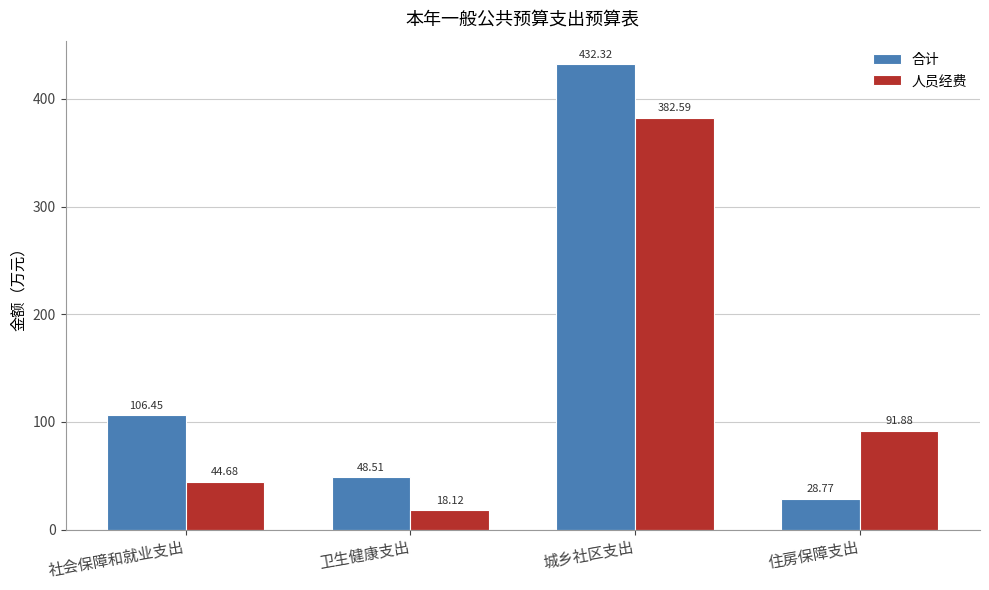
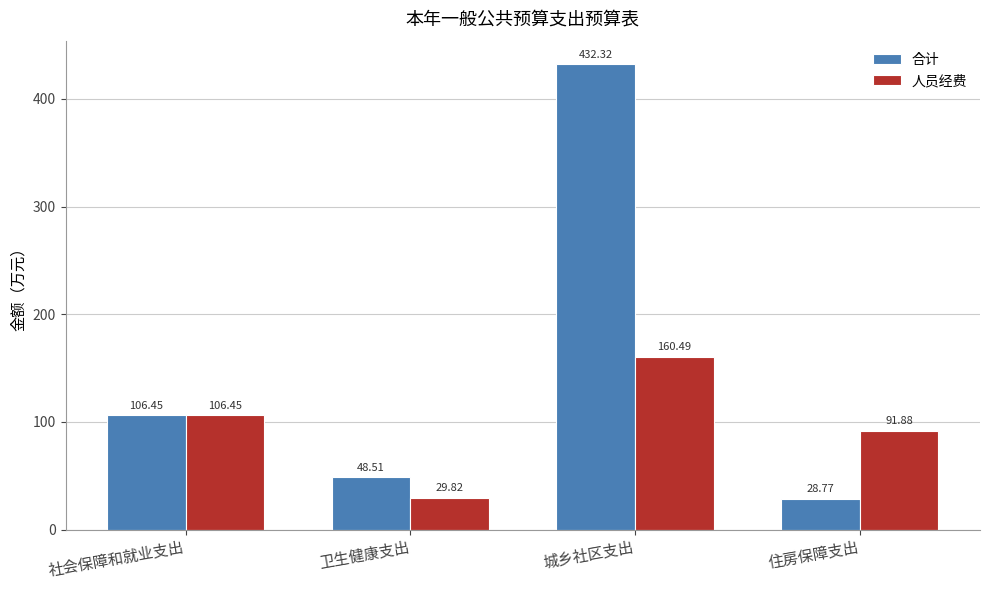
  {
    "合计": {
      "社会保障和就业支出": 106.45,
      "卫生健康支出": 48.51,
      "城乡社区支出": 432.32,
      "住房保障支出": 28.77
    },
    "人员经费": {
-     "社会保障和就业支出": 44.68,
-     "卫生健康支出": 18.12,
-     "城乡社区支出": 382.59,
+     "社会保障和就业支出": 106.45,
+     "卫生健康支出": 29.82,
+     "城乡社区支出": 160.49,
      "住房保障支出": 91.88
    }
  }
